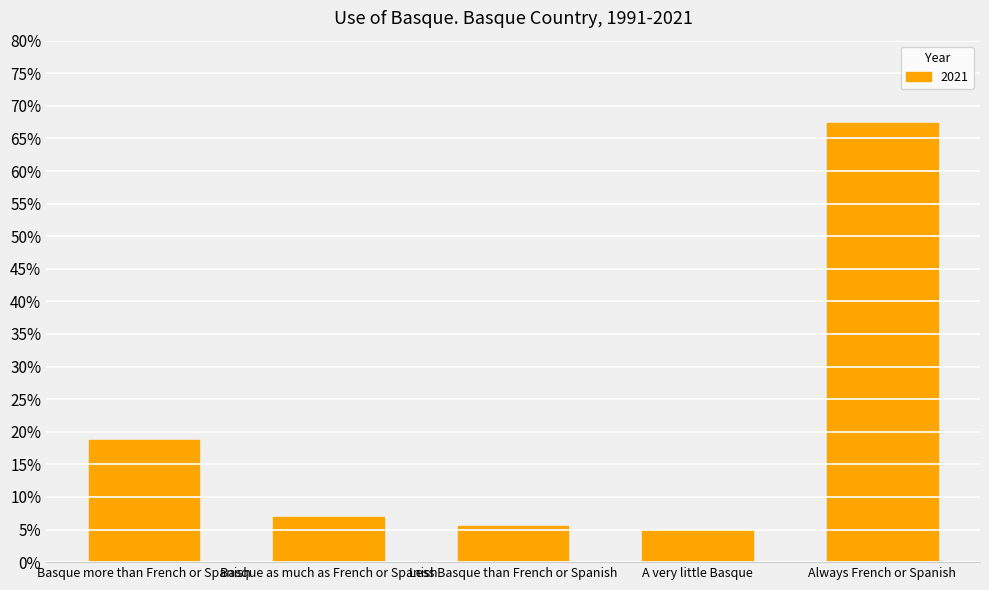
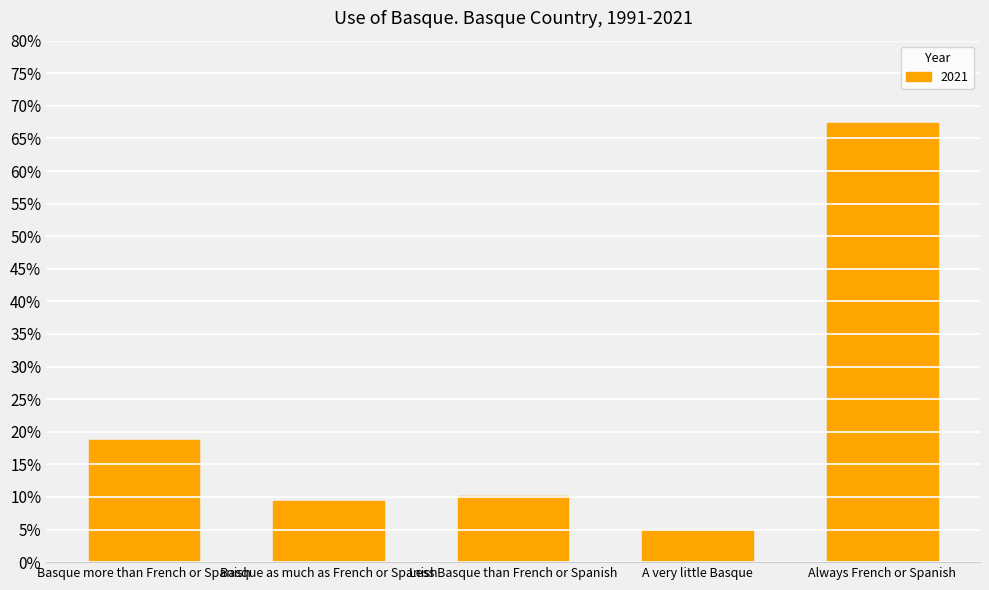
  {
    "Basque more than French or Spanish": "19%",
-   "Basque as much as French or Spanish": "7%",
-   "Less Basque than French or Spanish": "6%",
+   "Basque as much as French or Spanish": "9%",
+   "Less Basque than French or Spanish": "10%",
    "A very little Basque": "5%",
    "Always French or Spanish": "67%"
  }
